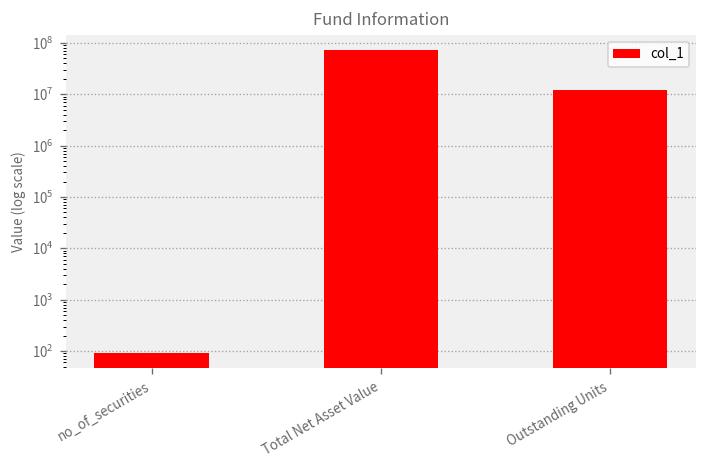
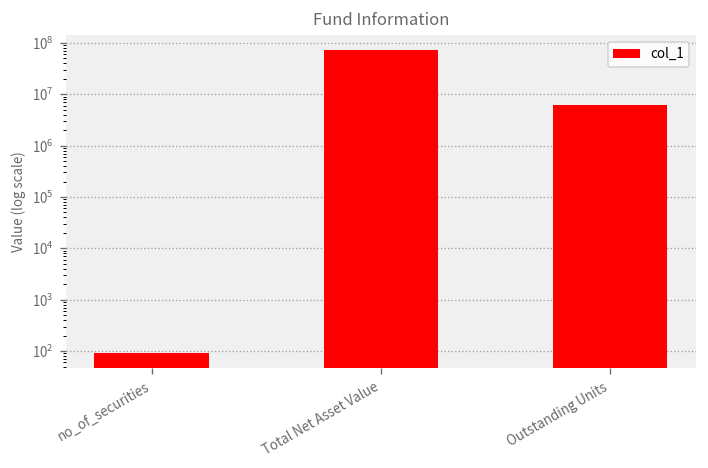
  {
    "no_of_securities": 90,
    "Total Net Asset Value": 70000000,
-   "Outstanding Units": 12000000
+   "Outstanding Units": 6000000
  }
